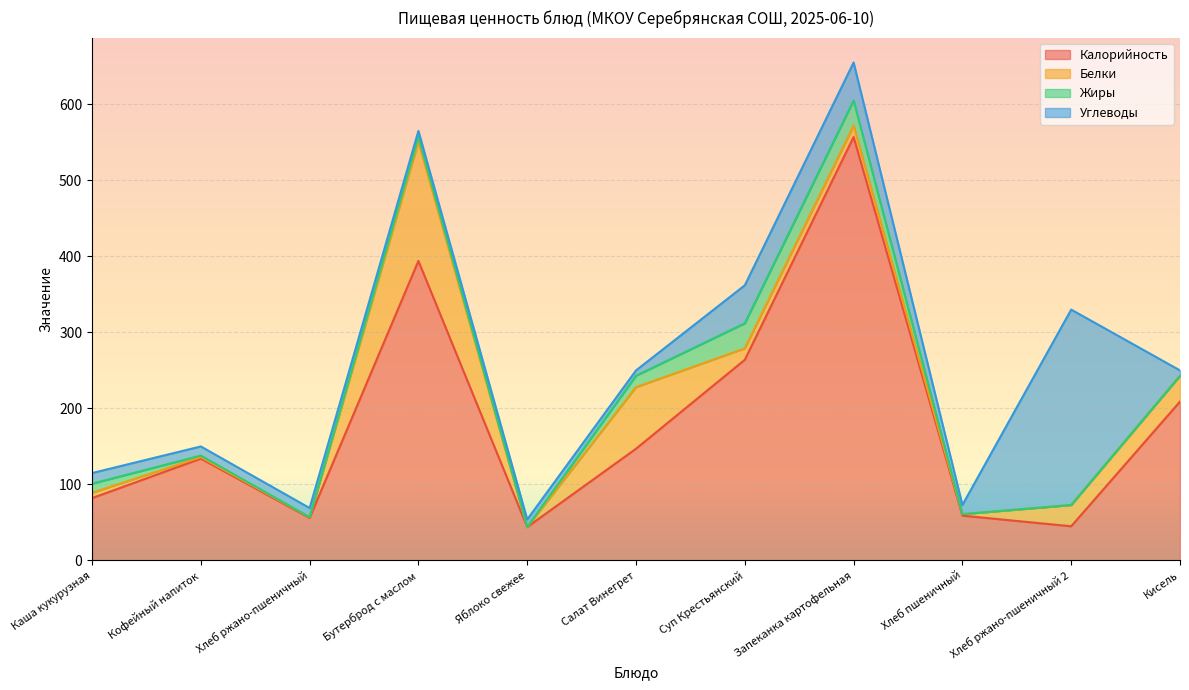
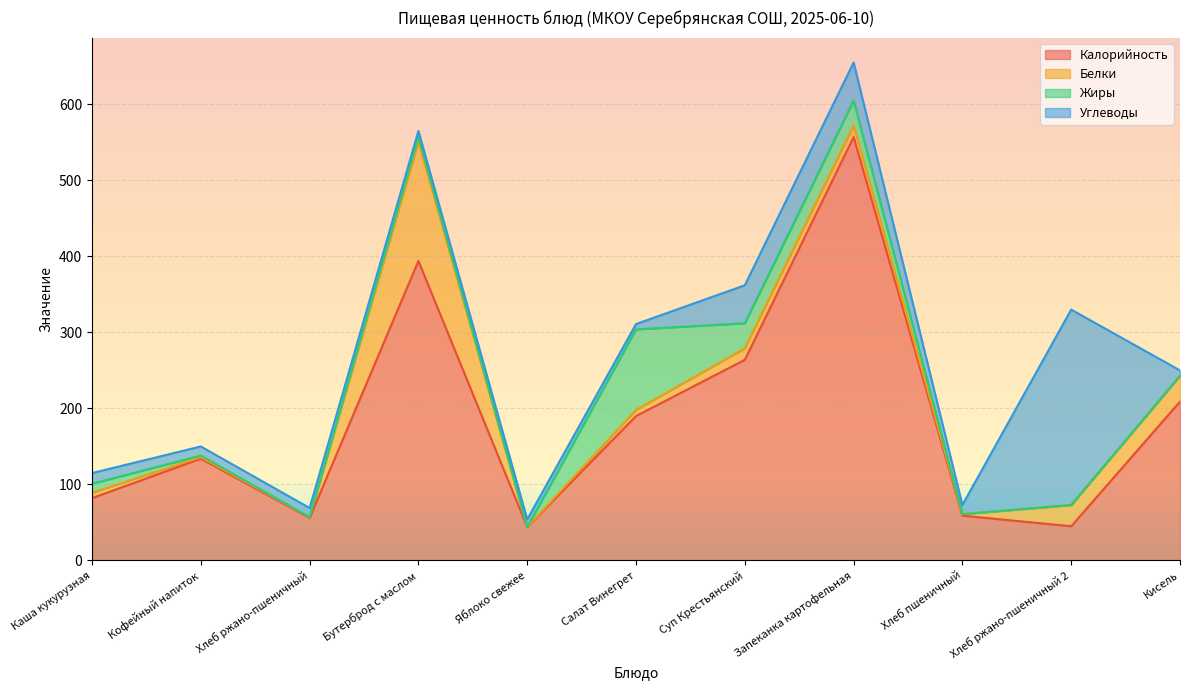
  {
    "Калорийность": {
      "Каша кукурузная": 80,
      "Бутерброд с маслом": 390,
-     "Салат Винегрет": 150,
+     "Салат Винегрет": 190,
      "Суп Крестьянский": 260,
      "Запеканка картофельная": 560,
      "Хлеб ржано-пшеничный 2": 50,
      "Кисель": 210
    },
    "Белки": {
      "Каша кукурузная": 10,
      "Бутерброд с маслом": 160,
-     "Салат Винегрет": 80,
+     "Салат Винегрет": 10,
      "Суп Крестьянский": 20,
      "Запеканка картофельная": 20
    },
    "Жиры": {
      "Каша кукурузная": 10,
      "Бутерброд с маслом": 10,
-     "Салат Винегрет": 20,
+     "Салат Винегрет": 110,
      "Суп Крестьянский": 30,
      "Запеканка картофельная": 30
    },
    "Углеводы": {
      "Каша кукурузная": 10,
      "Кофейный напиток": 10,
      "Хлеб ржано-пшеничный": 10,
      "Бутерброд с маслом": 10,
      "Яблоко свежее": 10,
      "Салат Винегрет": 10,
      "Суп Крестьянский": 50,
      "Запеканка картофельная": 50,
      "Хлеб пшеничный": 10,
      "Хлеб ржано-пшеничный 2": 260,
      "Кисель": 10
    }
  }
